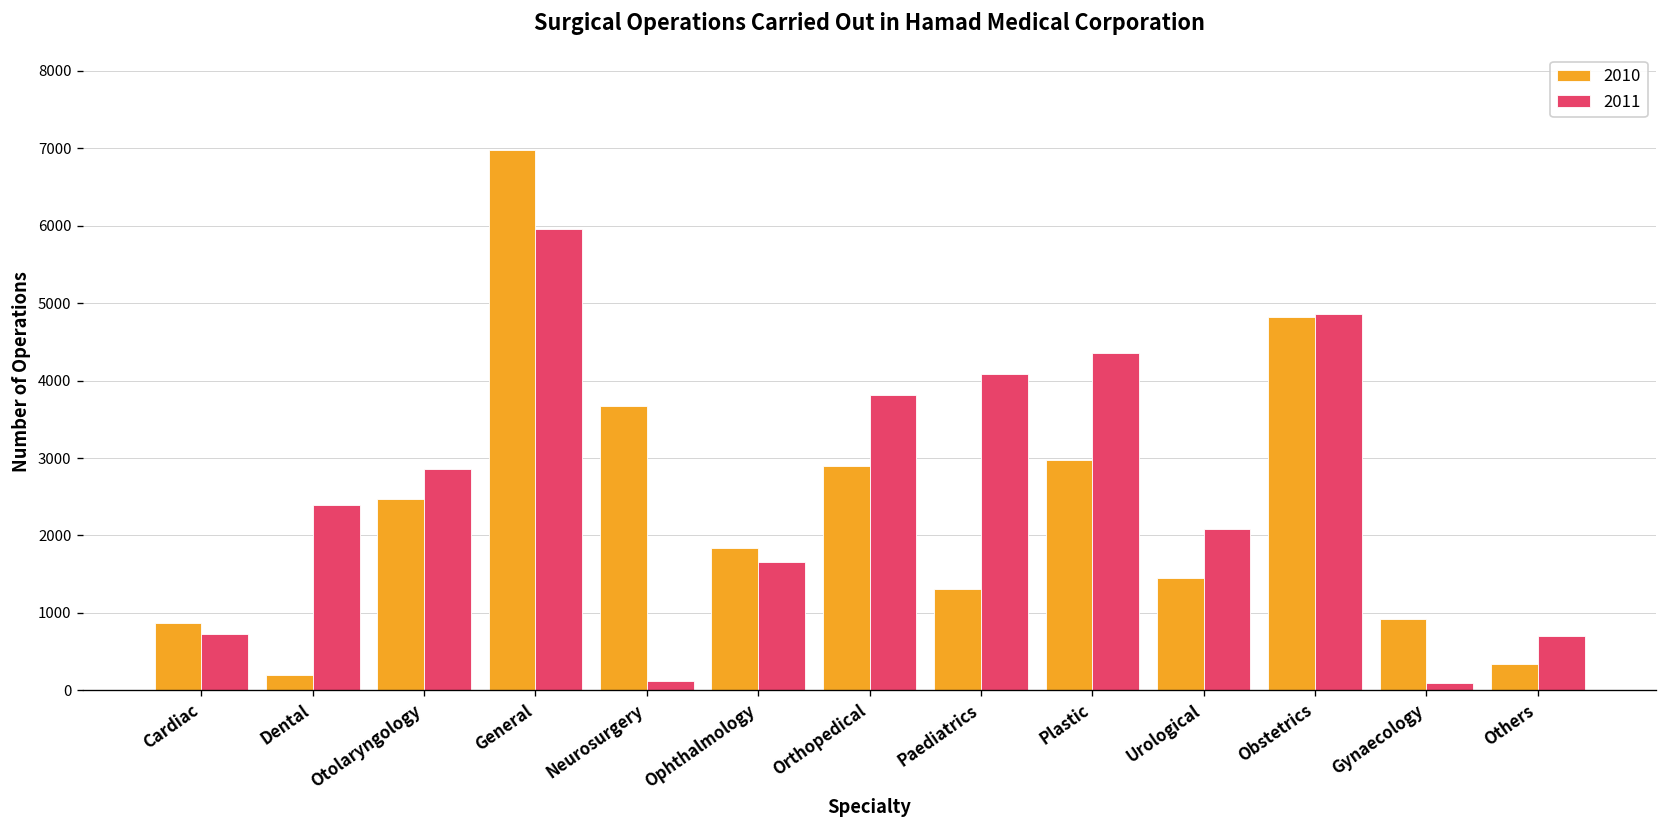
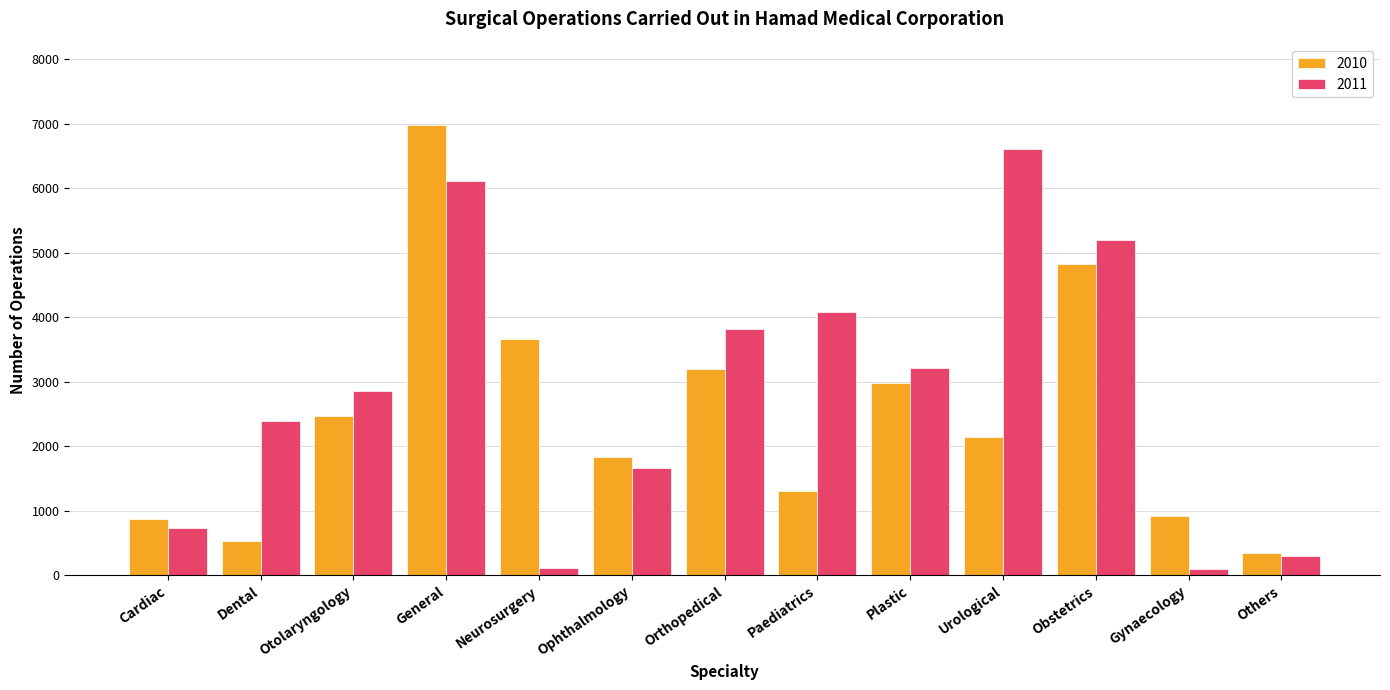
  {
    "2010": {
      "Cardiac": 900,
-     "Dental": 200,
+     "Dental": 500,
      "Otolaryngology": 2500,
      "General": 7000,
      "Neurosurgery": 3700,
      "Ophthalmology": 1800,
-     "Orthopedical": 2900,
+     "Orthopedical": 3200,
      "Paediatrics": 1300,
      "Plastic": 3000,
-     "Urological": 1500,
+     "Urological": 2100,
      "Obstetrics": 4800,
      "Gynaecology": 900,
      "Others": 300
    },
    "2011": {
      "Cardiac": 700,
      "Dental": 2400,
      "Otolaryngology": 2900,
-     "General": 6000,
+     "General": 6100,
      "Neurosurgery": 100,
      "Ophthalmology": 1700,
      "Orthopedical": 3800,
      "Paediatrics": 4100,
-     "Plastic": 4400,
-     "Urological": 2100,
-     "Obstetrics": 4900,
+     "Plastic": 3200,
+     "Urological": 6600,
+     "Obstetrics": 5200,
      "Gynaecology": 100,
-     "Others": 700
+     "Others": 300
    }
  }
